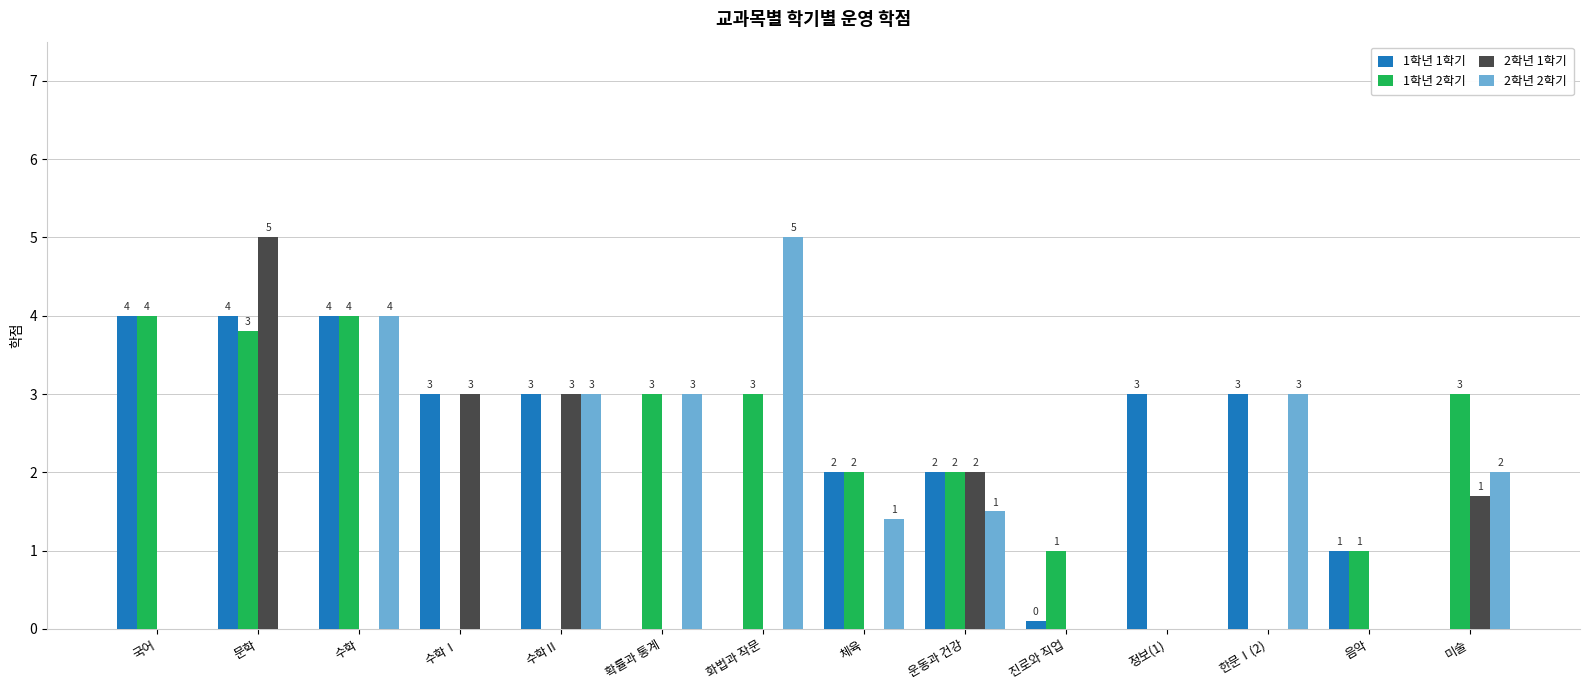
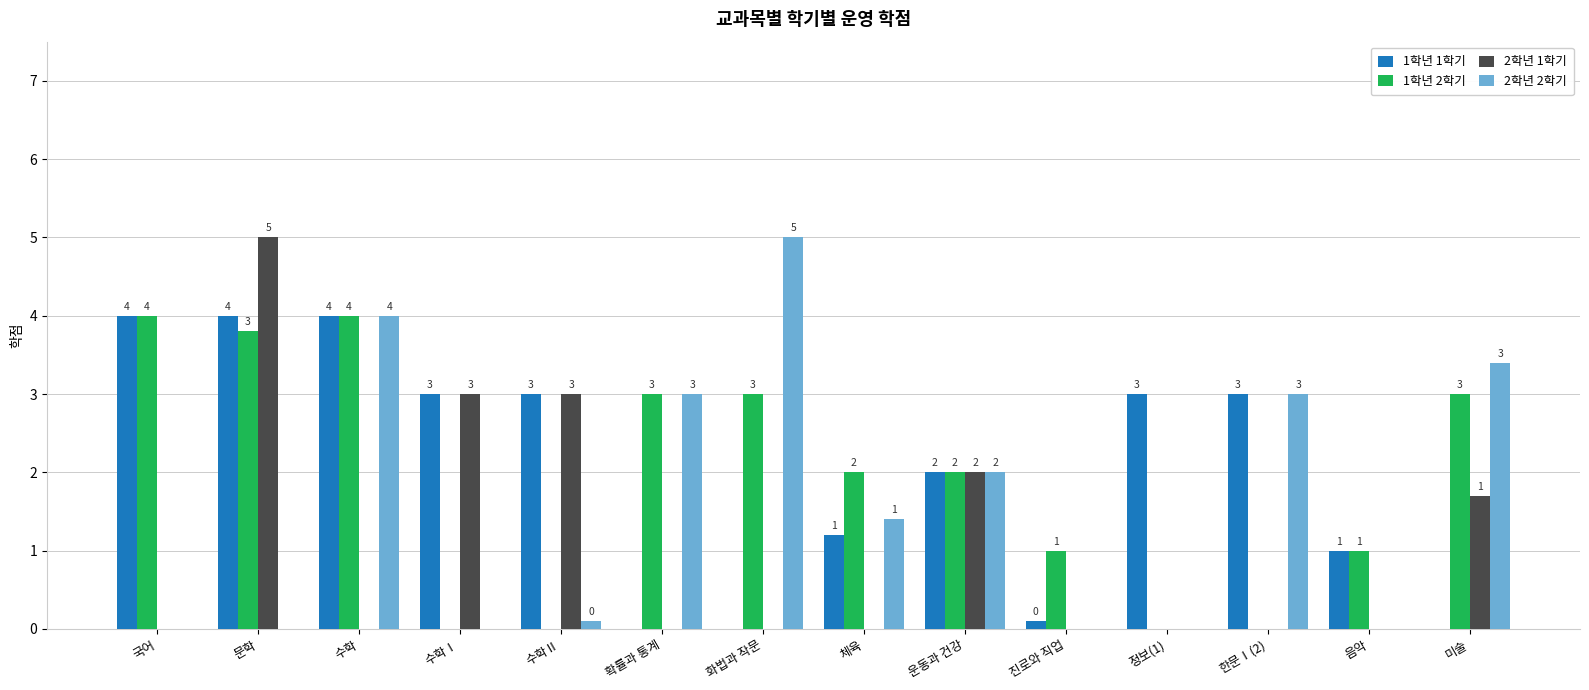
  {
    "1학년 1학기": {
      "국어": 4,
      "문학": 4,
      "수학": 4,
      "수학Ⅰ": 3,
      "수학Ⅱ": 3,
-     "체육": 2,
+     "체육": 1,
      "운동과 건강": 2,
      "진로와 직업": 0,
      "정보(1)": 3,
      "한문Ⅰ(2)": 3,
      "음악": 1
    },
    "1학년 2학기": {
      "국어": 4,
      "수학": 4,
      "확률과 통계": 3,
      "화법과 작문": 3,
      "체육": 2,
      "운동과 건강": 2,
      "진로와 직업": 1,
      "음악": 1,
      "미술": 3
    },
    "2학년 1학기": {
      "문학": 5,
      "수학Ⅰ": 3,
      "수학Ⅱ": 3,
      "운동과 건강": 2
    },
    "2학년 2학기": {
      "수학": 4,
-     "수학Ⅱ": 3,
+     "수학Ⅱ": 0,
      "확률과 통계": 3,
      "화법과 작문": 5,
      "체육": 1,
-     "운동과 건강": 1,
+     "운동과 건강": 2,
      "한문Ⅰ(2)": 3,
-     "미술": 2
+     "미술": 3
    }
  }
